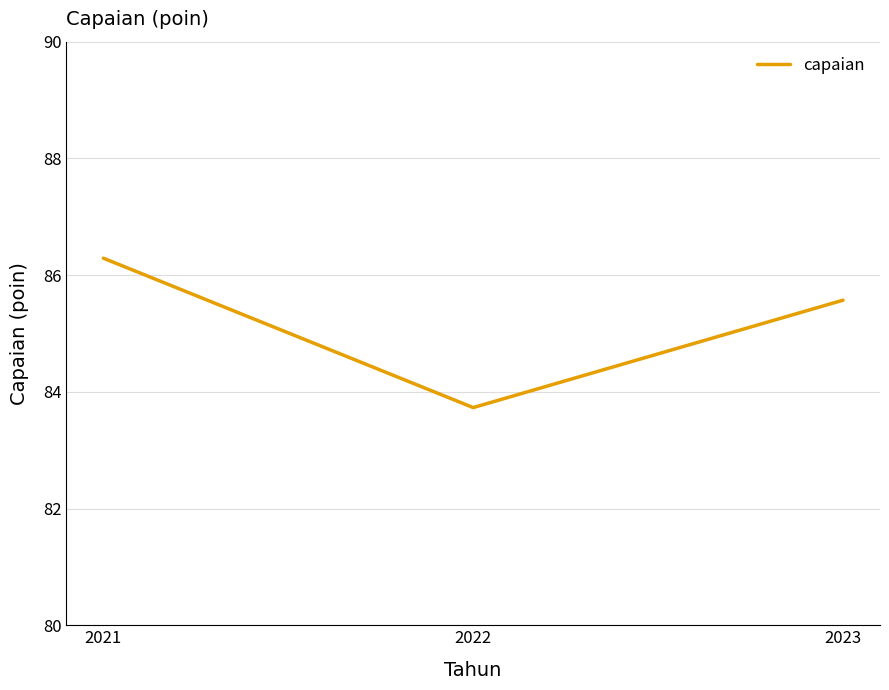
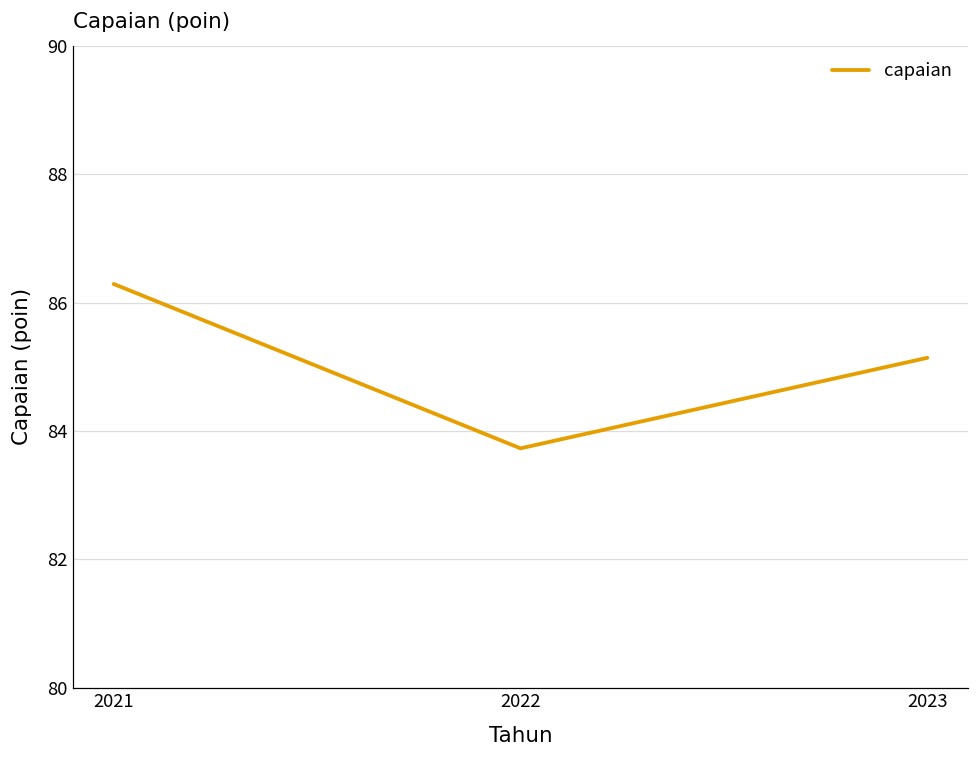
  {
    "2021": 86.3,
    "2022": 83.7,
-   "2023": 85.6
+   "2023": 85.1
  }
